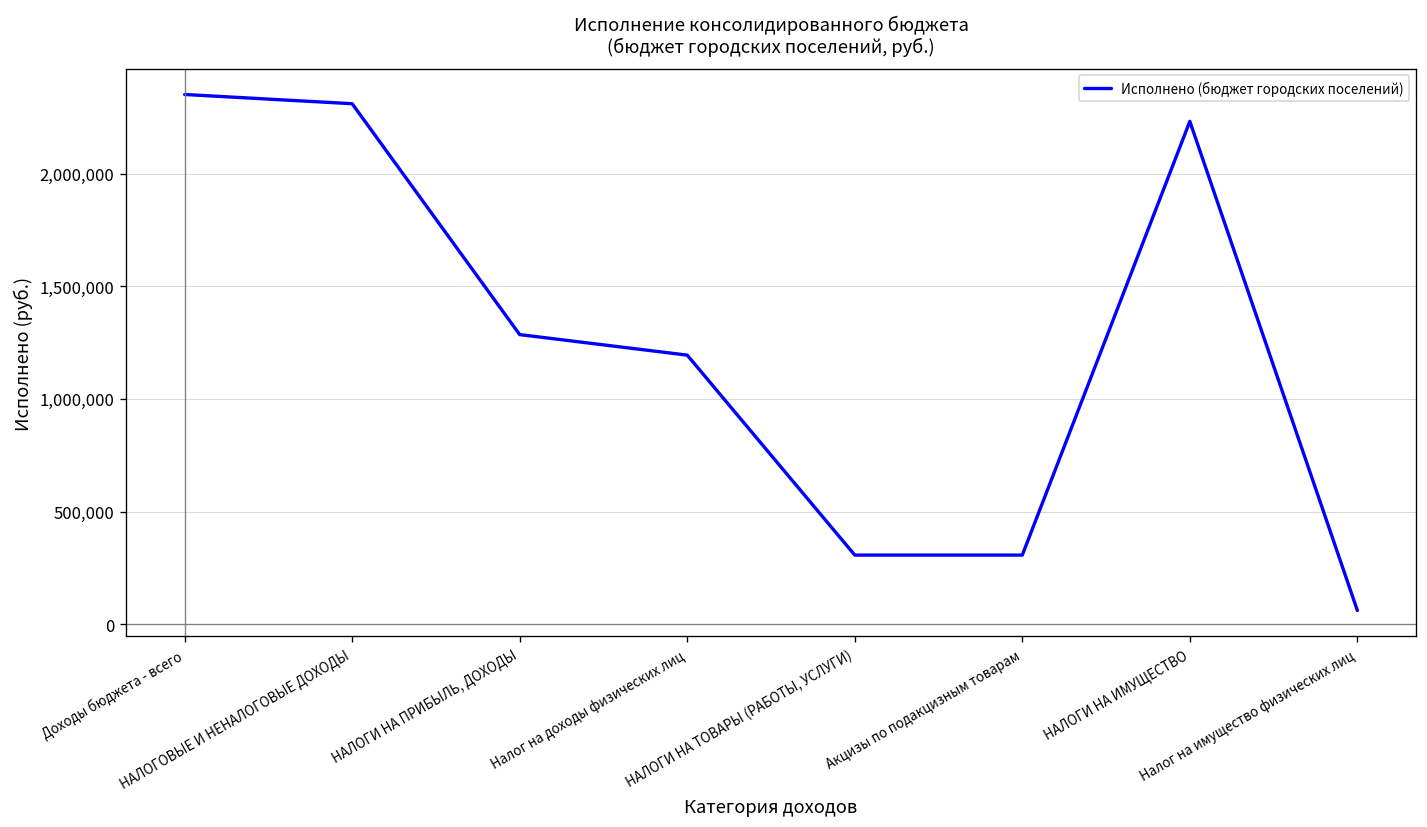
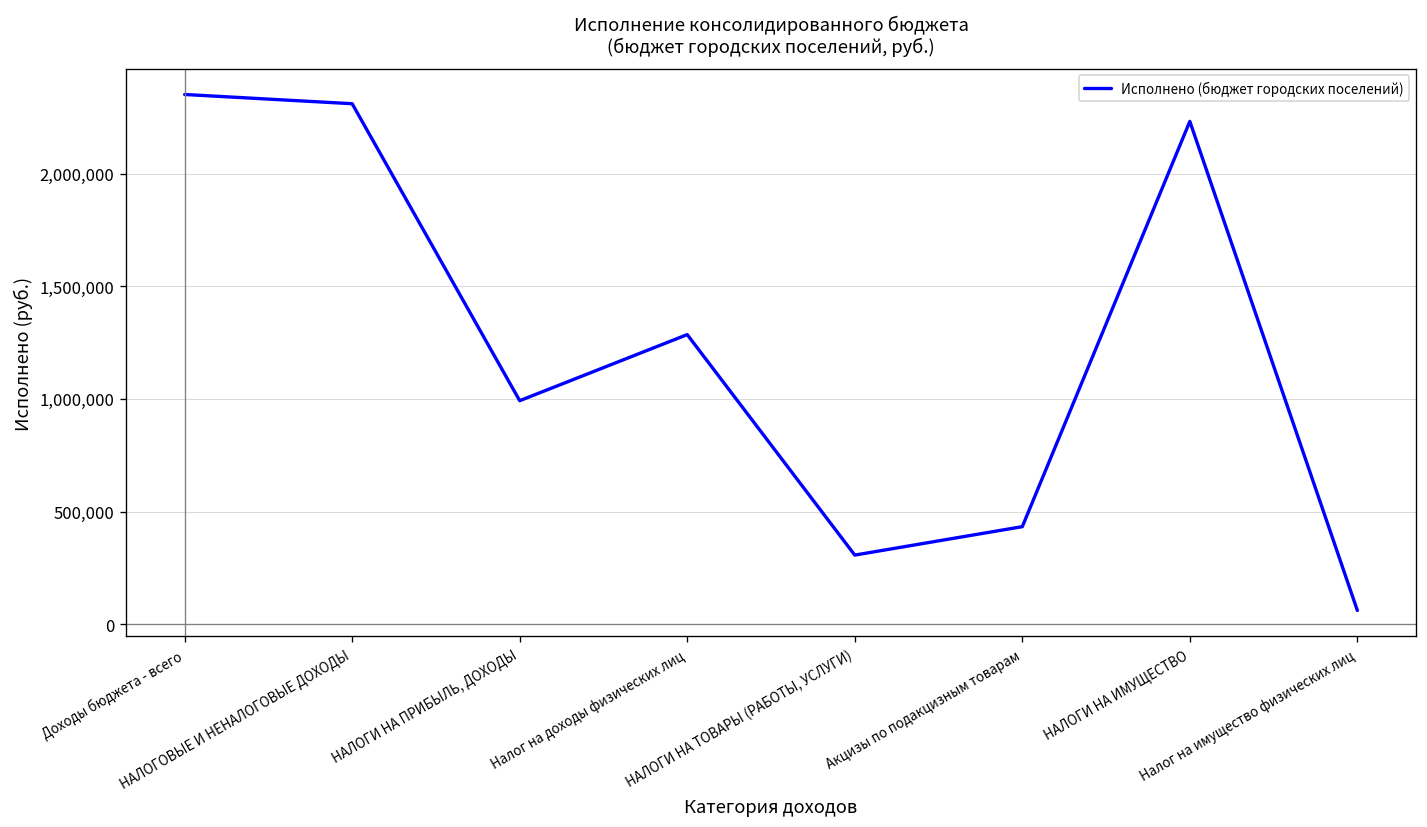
  {
    "Доходы бюджета - всего": "2,350,000",
    "НАЛОГОВЫЕ И НЕНАЛОГОВЫЕ ДОХОДЫ": "2,310,000",
-   "НАЛОГИ НА ПРИБЫЛЬ, ДОХОДЫ": "1,290,000",
-   "Налог на доходы физических лиц": "1,190,000",
+   "НАЛОГИ НА ПРИБЫЛЬ, ДОХОДЫ": "990,000",
+   "Налог на доходы физических лиц": "1,290,000",
    "НАЛОГИ НА ТОВАРЫ (РАБОТЫ, УСЛУГИ)": "310,000",
-   "Акцизы по подакцизным товарам": "310,000",
+   "Акцизы по подакцизным товарам": "430,000",
    "НАЛОГИ НА ИМУЩЕСТВО": "2,230,000",
    "Налог на имущество физических лиц": "60,000"
  }
